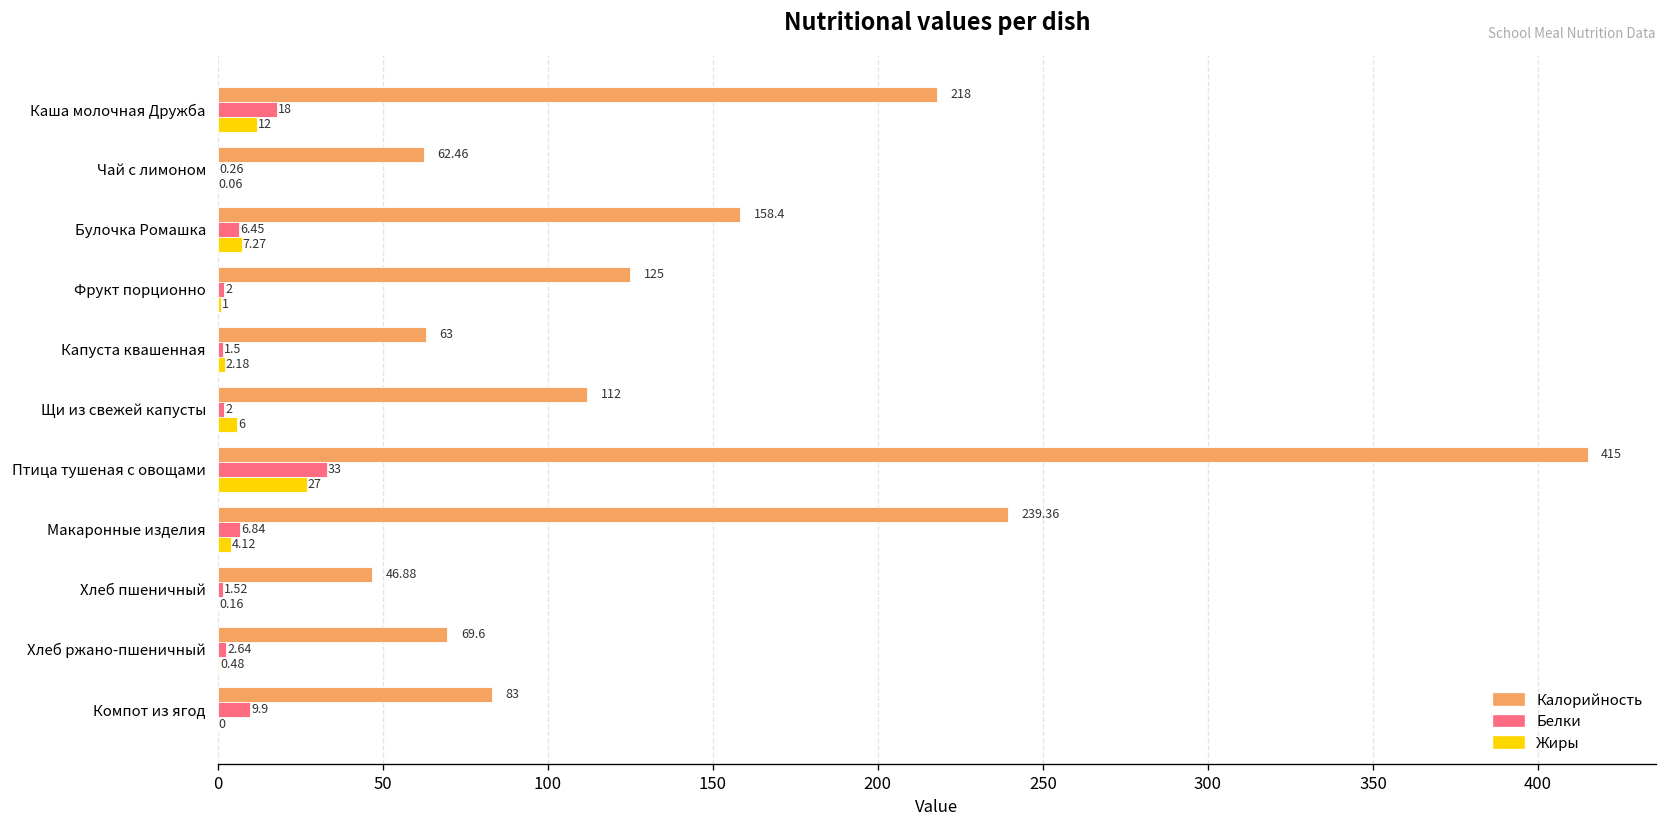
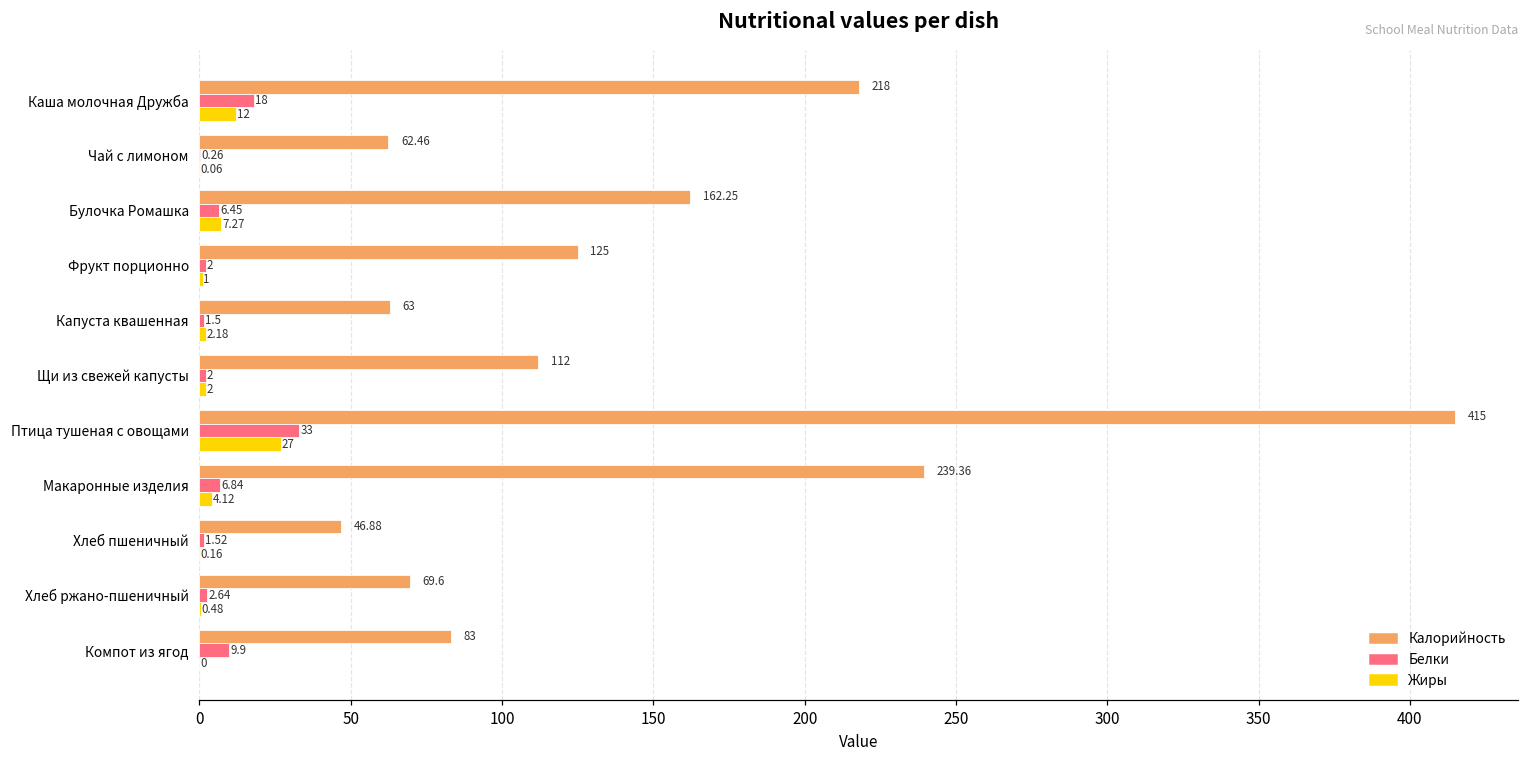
  {
    "Калорийность": {
      "Каша молочная Дружба": 218,
      "Чай с лимоном": 62.46,
-     "Булочка Ромашка": 158.4,
+     "Булочка Ромашка": 162.25,
      "Фрукт порционно": 125,
      "Капуста квашенная": 63,
      "Щи из свежей капусты": 112,
      "Птица тушеная с овощами": 415,
      "Макаронные изделия": 239.36,
      "Хлеб пшеничный": 46.88,
      "Хлеб ржано-пшеничный": 69.6,
      "Компот из ягод": 83
    },
    "Белки": {
      "Каша молочная Дружба": 18,
      "Чай с лимоном": 0.26,
      "Булочка Ромашка": 6.45,
      "Фрукт порционно": 2,
      "Капуста квашенная": 1.5,
      "Щи из свежей капусты": 2,
      "Птица тушеная с овощами": 33,
      "Макаронные изделия": 6.84,
      "Хлеб пшеничный": 1.52,
      "Хлеб ржано-пшеничный": 2.64,
      "Компот из ягод": 9.9
    },
    "Жиры": {
      "Каша молочная Дружба": 12,
      "Чай с лимоном": 0.06,
      "Булочка Ромашка": 7.27,
      "Фрукт порционно": 1,
      "Капуста квашенная": 2.18,
-     "Щи из свежей капусты": 6,
+     "Щи из свежей капусты": 2,
      "Птица тушеная с овощами": 27,
      "Макаронные изделия": 4.12,
      "Хлеб пшеничный": 0.16,
      "Хлеб ржано-пшеничный": 0.48,
      "Компот из ягод": 0
    }
  }
